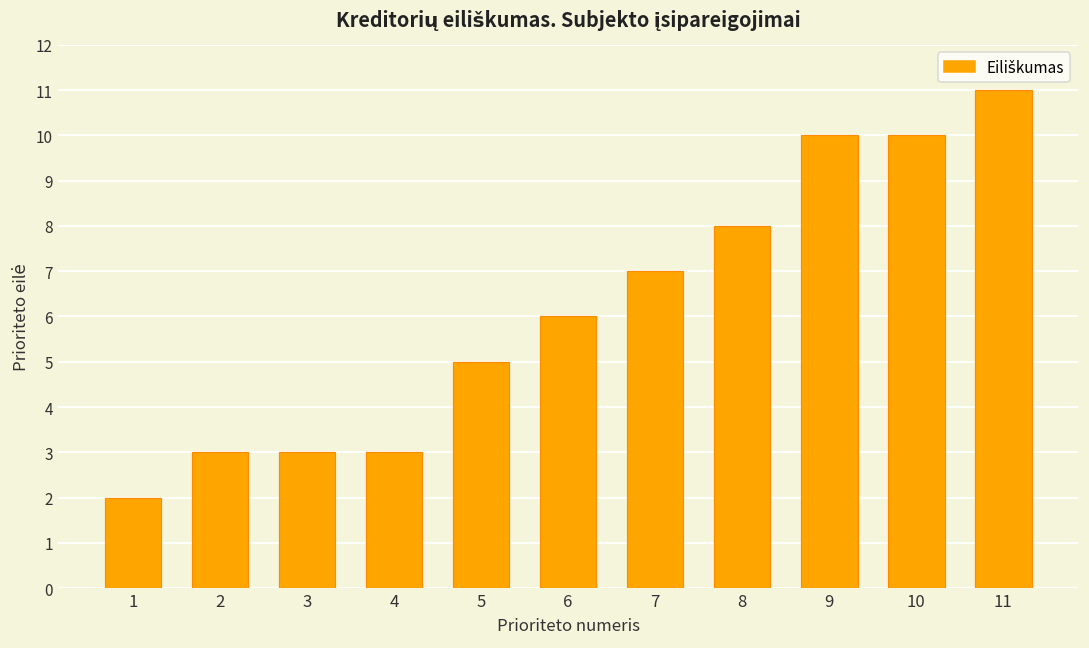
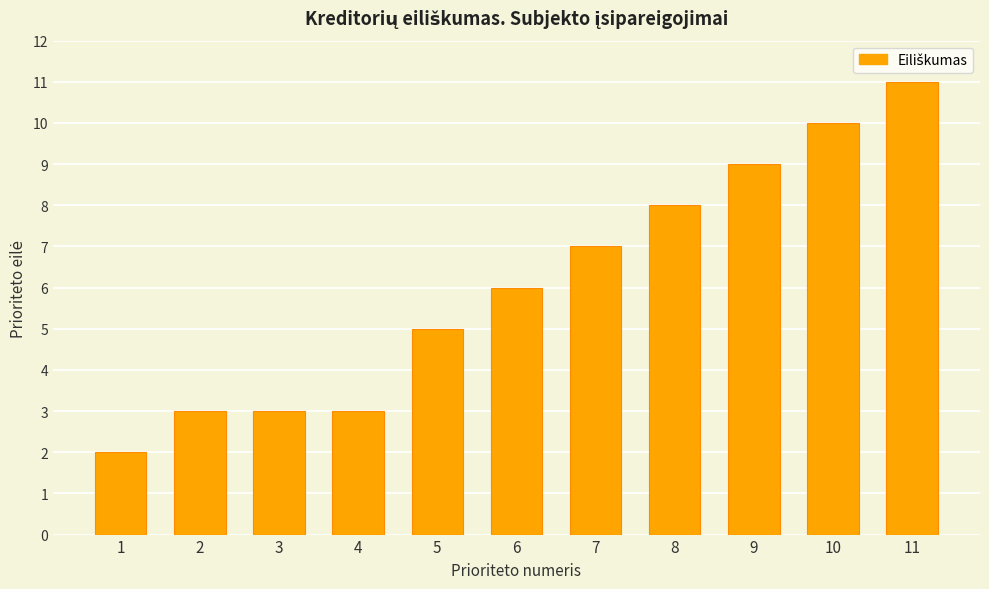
  {
    "1": 2,
    "2": 3,
    "3": 3,
    "4": 3,
    "5": 5,
    "6": 6,
    "7": 7,
    "8": 8,
-   "9": 10,
+   "9": 9,
    "10": 10,
    "11": 11
  }
